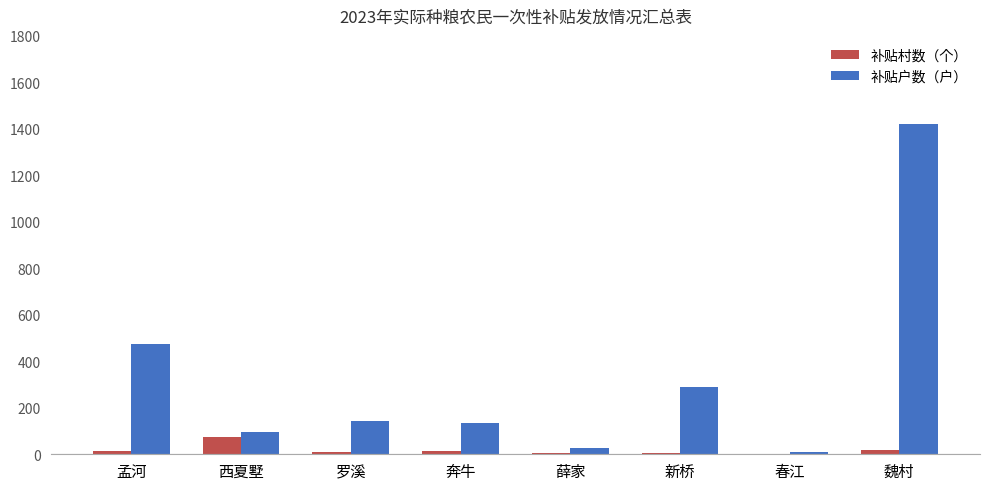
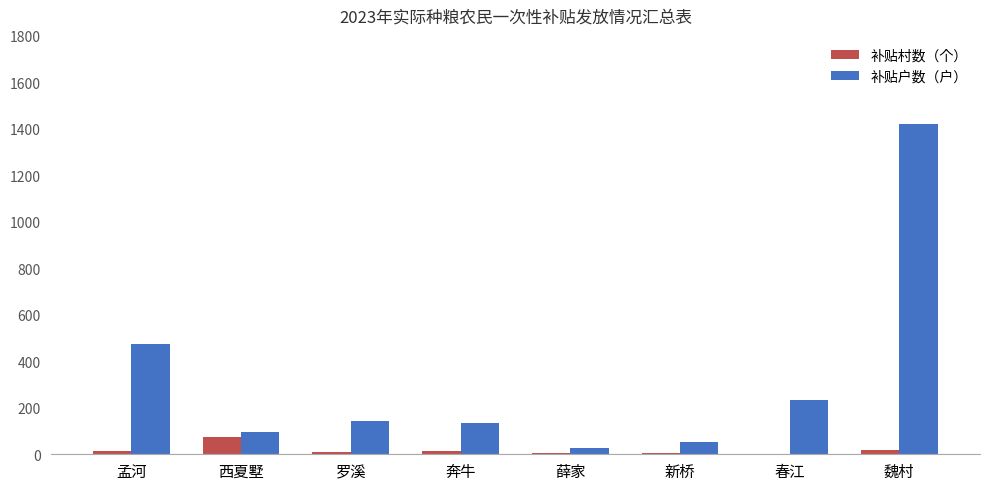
  {
    "补贴村数（个）": {
      "孟河": 20,
      "西夏墅": 80,
      "奔牛": 10,
      "魏村": 20
    },
    "补贴户数（户）": {
      "孟河": 480,
      "西夏墅": 90,
      "罗溪": 140,
      "奔牛": 140,
      "薛家": 30,
-     "新桥": 290,
-     "春江": 10,
+     "新桥": 50,
+     "春江": 230,
      "魏村": 1420
    }
  }
